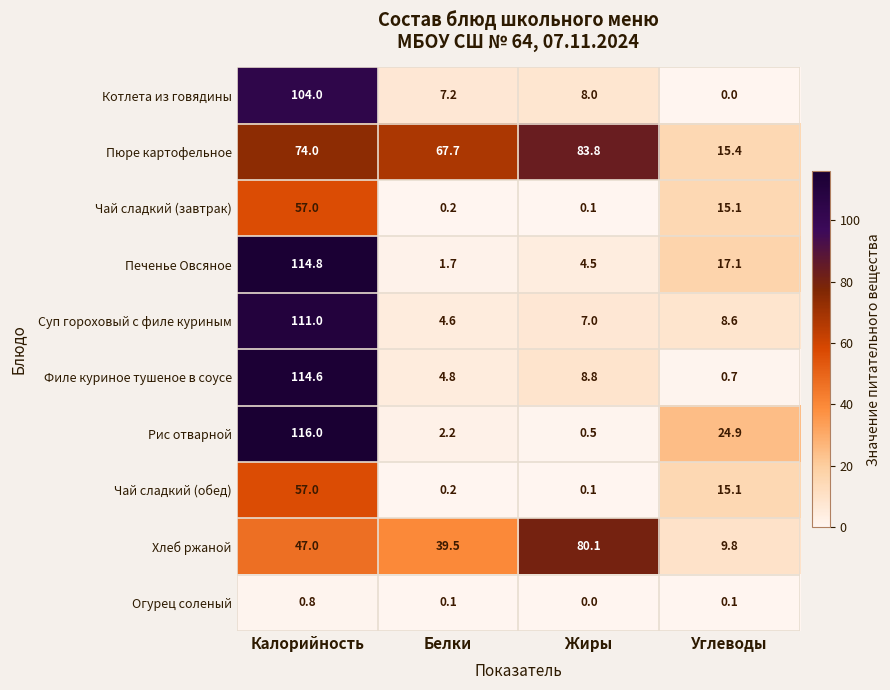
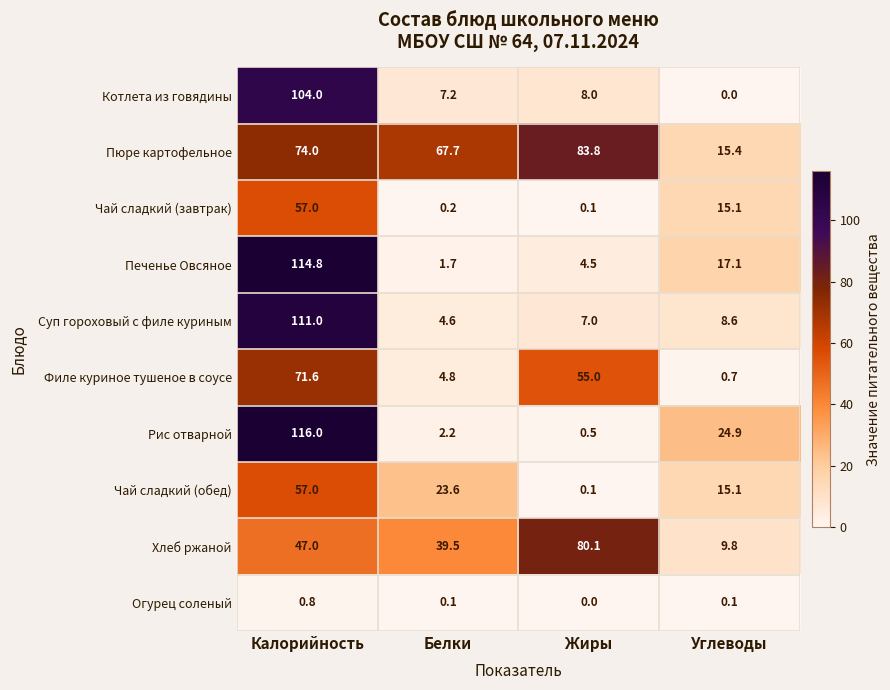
  {
    "Котлета из говядины": {
      "Калорийность": 104.0,
      "Белки": 7.2,
      "Жиры": 8.0,
      "Углеводы": 0.0
    },
    "Пюре картофельное": {
      "Калорийность": 74.0,
      "Белки": 67.7,
      "Жиры": 83.8,
      "Углеводы": 15.4
    },
    "Чай сладкий (завтрак)": {
      "Калорийность": 57.0,
      "Белки": 0.2,
      "Жиры": 0.1,
      "Углеводы": 15.1
    },
    "Печенье Овсяное": {
      "Калорийность": 114.8,
      "Белки": 1.7,
      "Жиры": 4.5,
      "Углеводы": 17.1
    },
    "Суп гороховый с филе куриным": {
      "Калорийность": 111.0,
      "Белки": 4.6,
      "Жиры": 7.0,
      "Углеводы": 8.6
    },
    "Филе куриное тушеное в соусе": {
-     "Калорийность": 114.6,
+     "Калорийность": 71.6,
      "Белки": 4.8,
-     "Жиры": 8.8,
+     "Жиры": 55.0,
      "Углеводы": 0.7
    },
    "Рис отварной": {
      "Калорийность": 116.0,
      "Белки": 2.2,
      "Жиры": 0.5,
      "Углеводы": 24.9
    },
    "Чай сладкий (обед)": {
      "Калорийность": 57.0,
-     "Белки": 0.2,
+     "Белки": 23.6,
      "Жиры": 0.1,
      "Углеводы": 15.1
    },
    "Хлеб ржаной": {
      "Калорийность": 47.0,
      "Белки": 39.5,
      "Жиры": 80.1,
      "Углеводы": 9.8
    },
    "Огурец соленый": {
      "Калорийность": 0.8,
      "Белки": 0.1,
      "Жиры": 0.0,
      "Углеводы": 0.1
    }
  }
